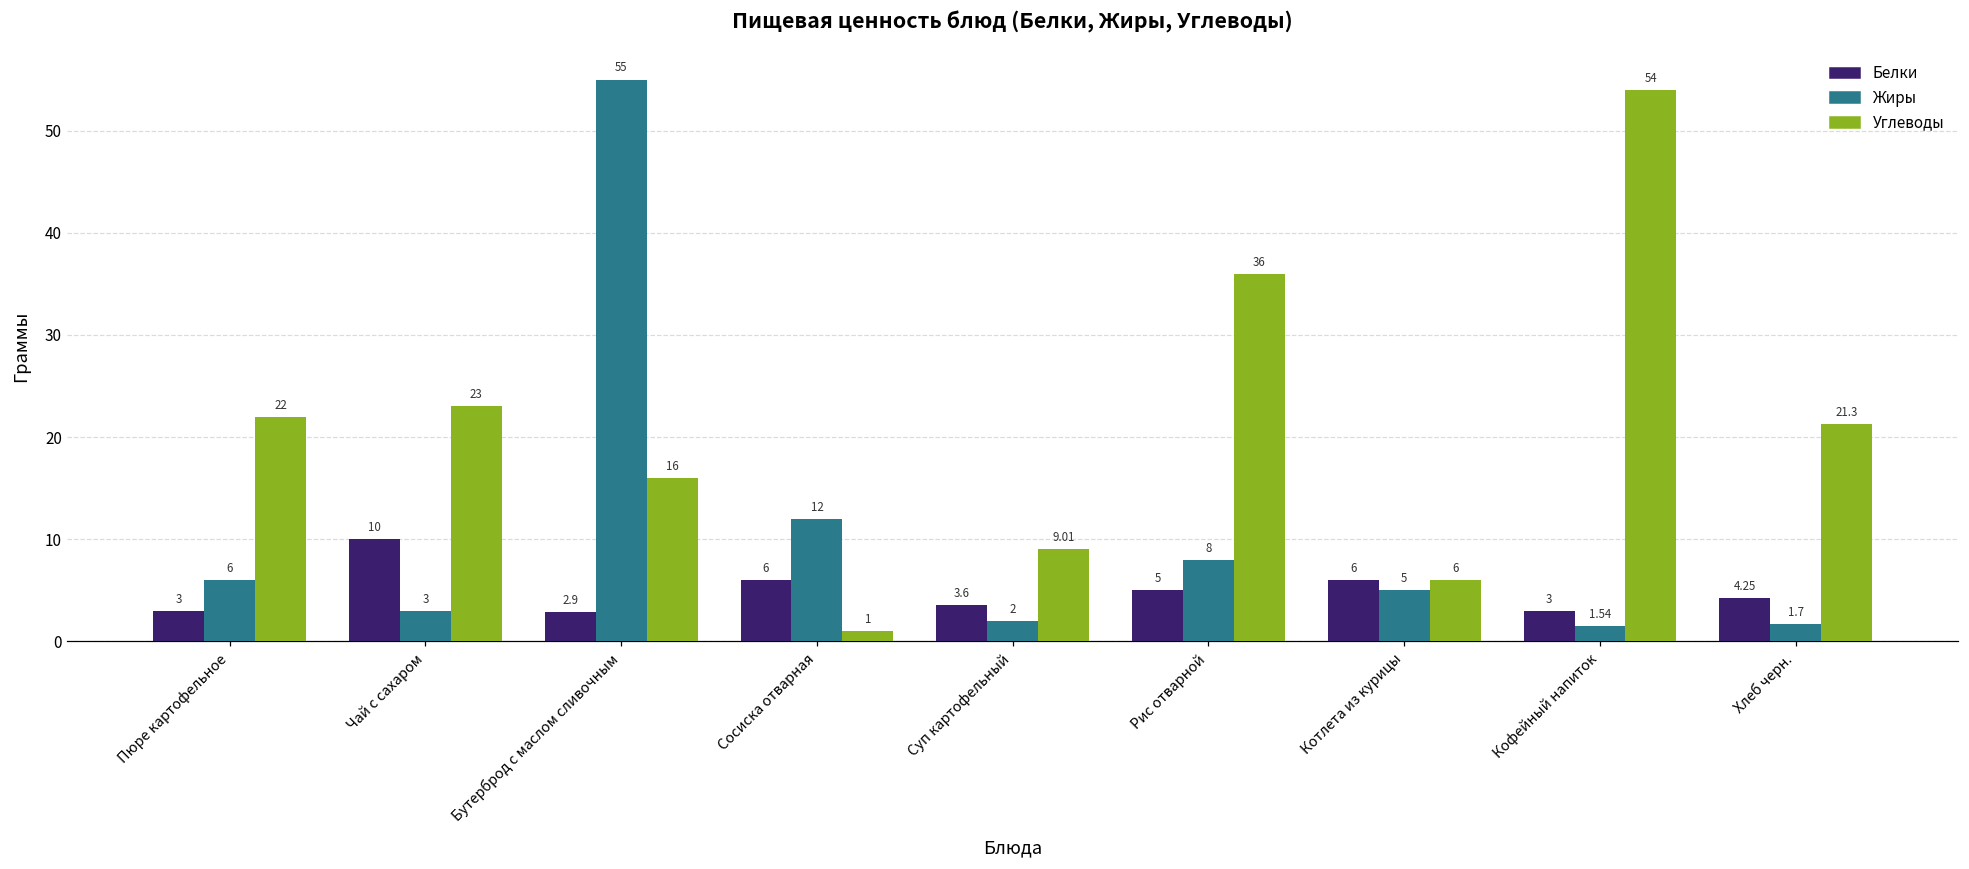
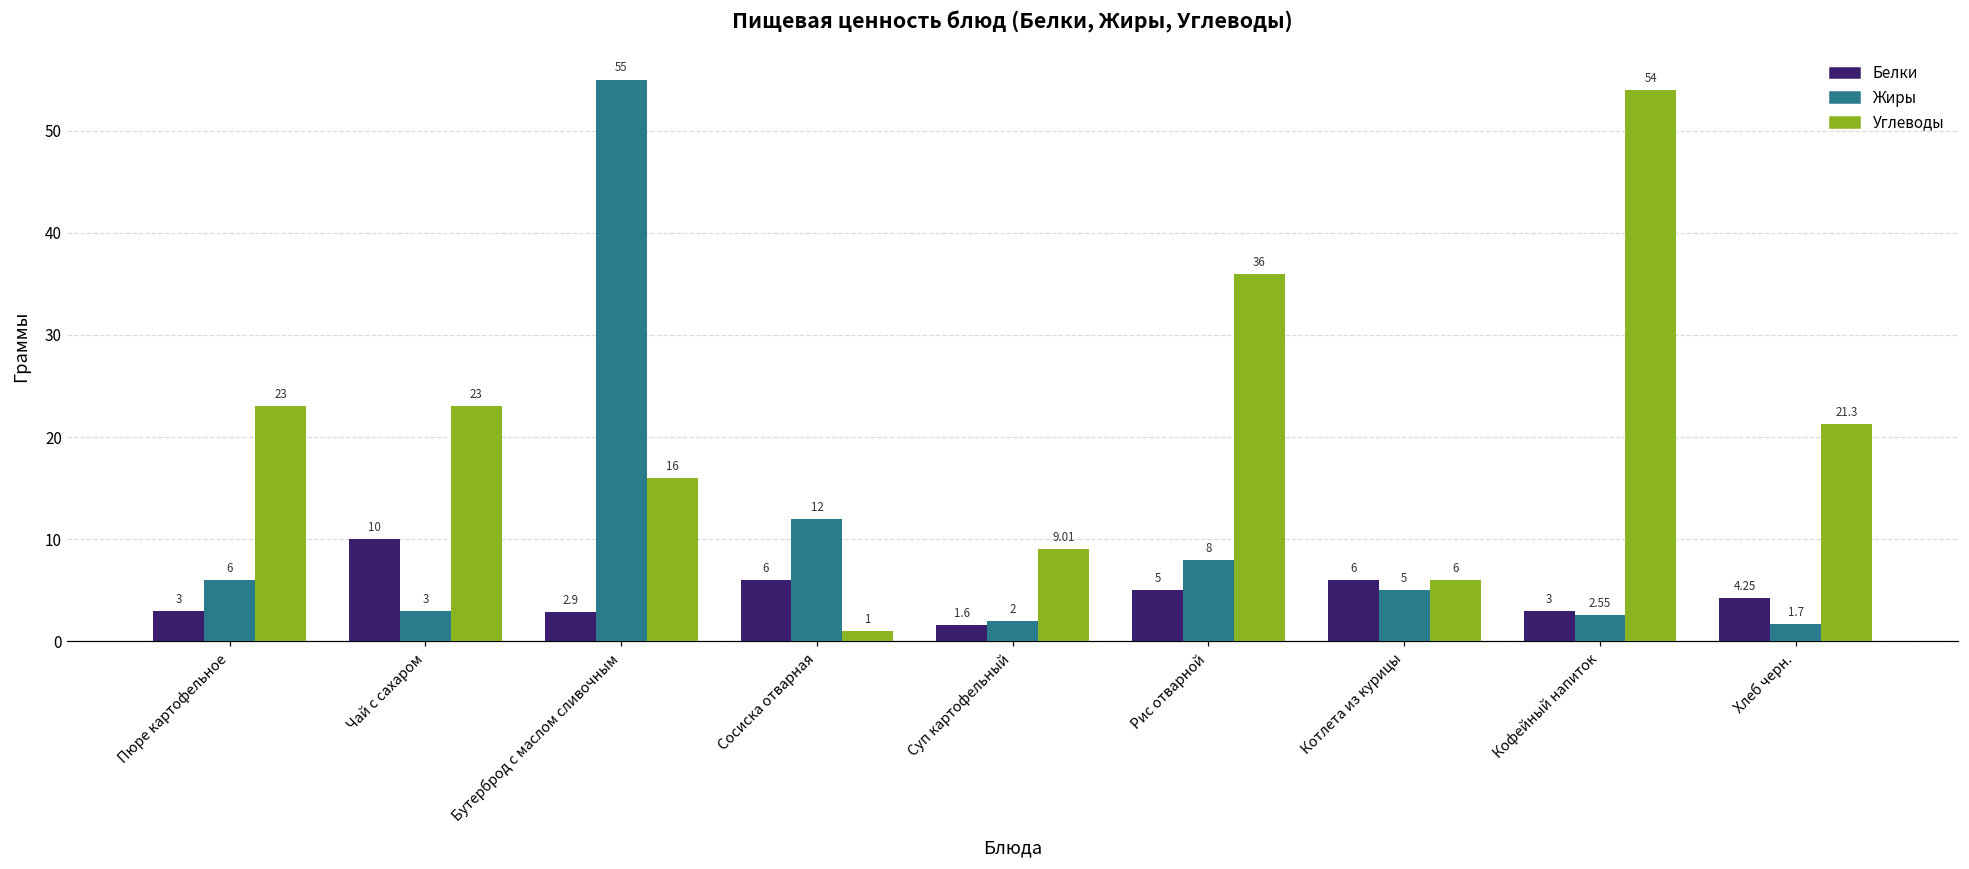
  {
    "Белки": {
      "Пюре картофельное": 3,
      "Чай с сахаром": 10,
      "Бутерброд с маслом сливочным": 2.9,
      "Сосиска отварная": 6,
-     "Суп картофельный": 3.6,
+     "Суп картофельный": 1.6,
      "Рис отварной": 5,
      "Котлета из курицы": 6,
      "Кофейный напиток": 3,
      "Хлеб черн.": 4.25
    },
    "Жиры": {
      "Пюре картофельное": 6,
      "Чай с сахаром": 3,
      "Бутерброд с маслом сливочным": 55,
      "Сосиска отварная": 12,
      "Суп картофельный": 2,
      "Рис отварной": 8,
      "Котлета из курицы": 5,
-     "Кофейный напиток": 1.54,
+     "Кофейный напиток": 2.55,
      "Хлеб черн.": 1.7
    },
    "Углеводы": {
-     "Пюре картофельное": 22,
+     "Пюре картофельное": 23,
      "Чай с сахаром": 23,
      "Бутерброд с маслом сливочным": 16,
      "Сосиска отварная": 1,
      "Суп картофельный": 9.01,
      "Рис отварной": 36,
      "Котлета из курицы": 6,
      "Кофейный напиток": 54,
      "Хлеб черн.": 21.3
    }
  }
